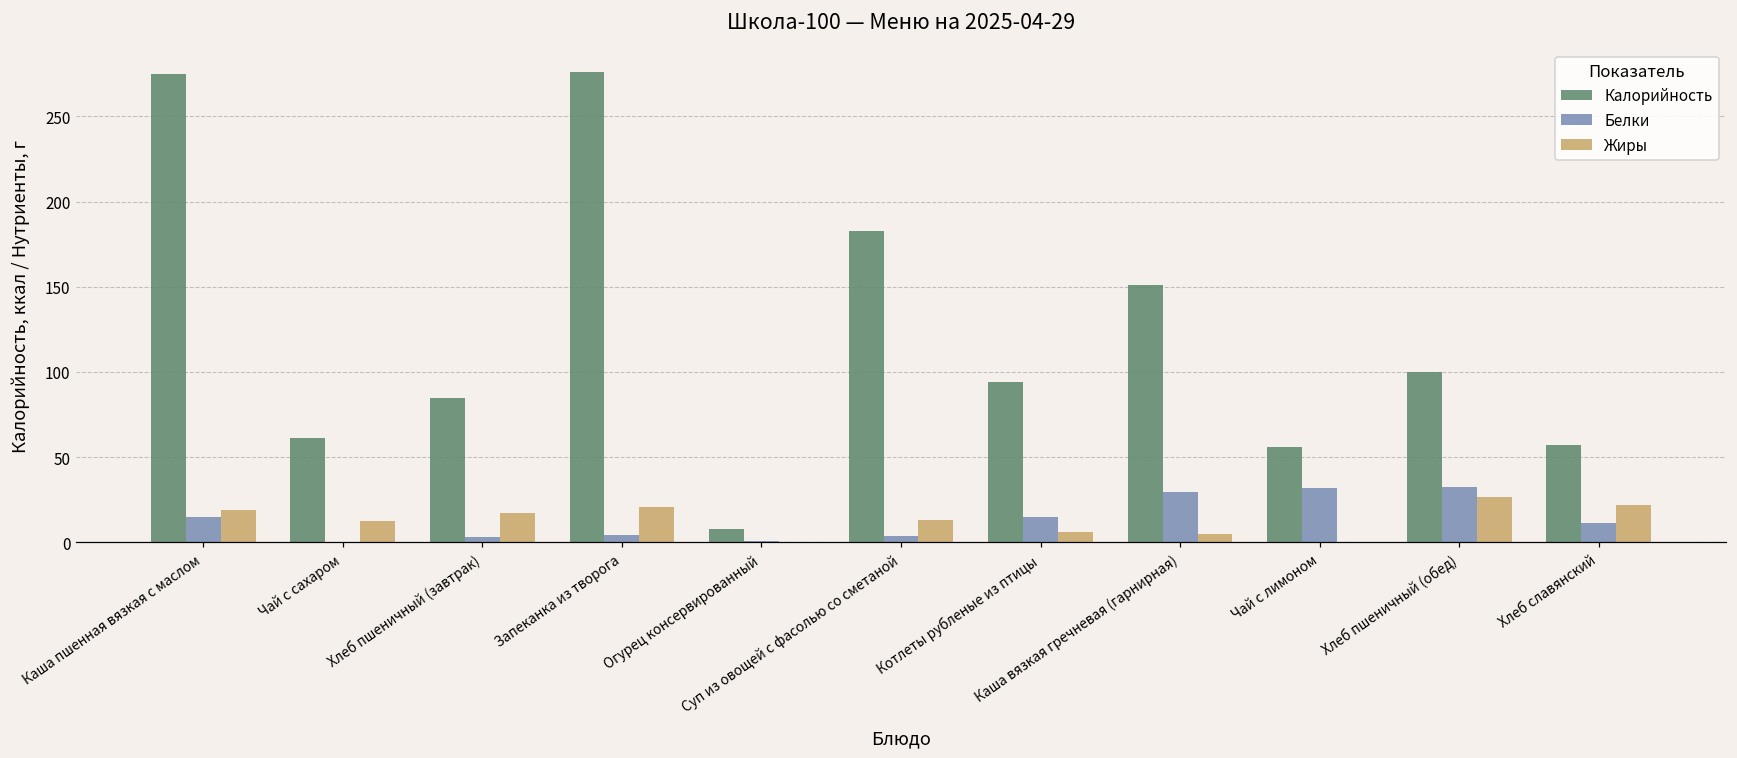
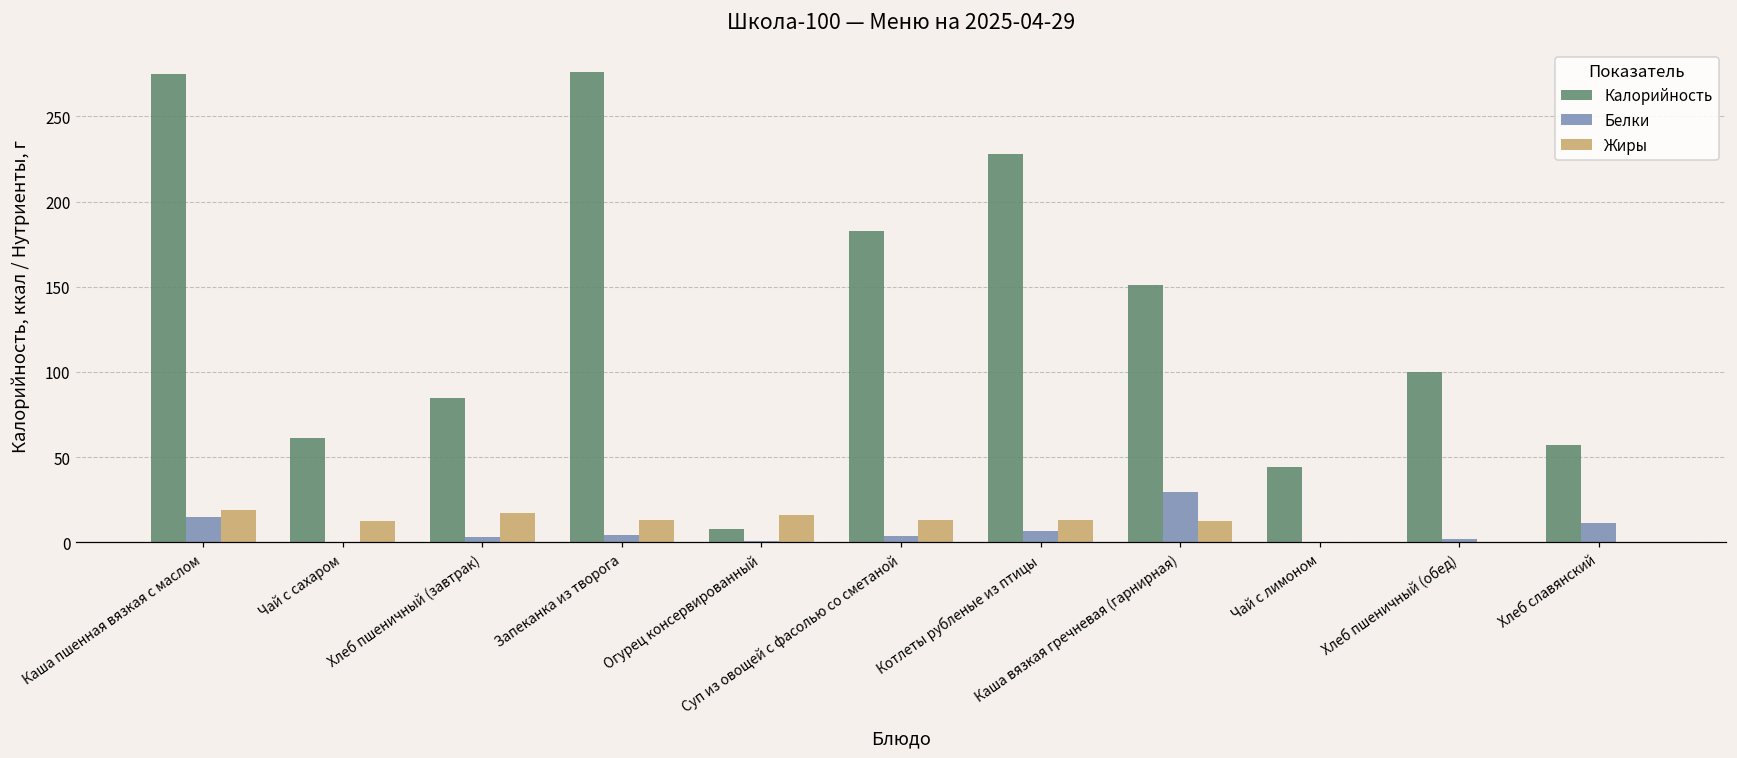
  {
    "Калорийность": {
      "Каша пшенная вязкая с маслом": 275,
      "Чай с сахаром": 61,
      "Хлеб пшеничный (завтрак)": 84,
      "Запеканка из творога": 276,
      "Огурец консервированный": 8,
      "Суп из овощей с фасолью со сметаной": 183,
-     "Котлеты рубленые из птицы": 94,
+     "Котлеты рубленые из птицы": 228,
      "Каша вязкая гречневая (гарнирная)": 151,
-     "Чай с лимоном": 56,
+     "Чай с лимоном": 44,
      "Хлеб пшеничный (обед)": 100,
      "Хлеб славянский": 57
    },
    "Белки": {
      "Каша пшенная вязкая с маслом": 15,
      "Хлеб пшеничный (завтрак)": 3,
      "Запеканка из творога": 4,
      "Суп из овощей с фасолью со сметаной": 4,
-     "Котлеты рубленые из птицы": 15,
+     "Котлеты рубленые из птицы": 6,
      "Каша вязкая гречневая (гарнирная)": 30,
-     "Чай с лимоном": 32,
-     "Хлеб пшеничный (обед)": 32,
+     "Чай с лимоном": 0,
+     "Хлеб пшеничный (обед)": 2,
      "Хлеб славянский": 11
    },
    "Жиры": {
      "Каша пшенная вязкая с маслом": 19,
      "Чай с сахаром": 13,
      "Хлеб пшеничный (завтрак)": 17,
-     "Запеканка из творога": 21,
-     "Огурец консервированный": 0,
+     "Запеканка из творога": 13,
+     "Огурец консервированный": 16,
      "Суп из овощей с фасолью со сметаной": 13,
-     "Котлеты рубленые из птицы": 6,
-     "Каша вязкая гречневая (гарнирная)": 5,
-     "Хлеб пшеничный (обед)": 27,
-     "Хлеб славянский": 22
+     "Котлеты рубленые из птицы": 13,
+     "Каша вязкая гречневая (гарнирная)": 12,
+     "Хлеб пшеничный (обед)": 0,
+     "Хлеб славянский": 0
    }
  }
